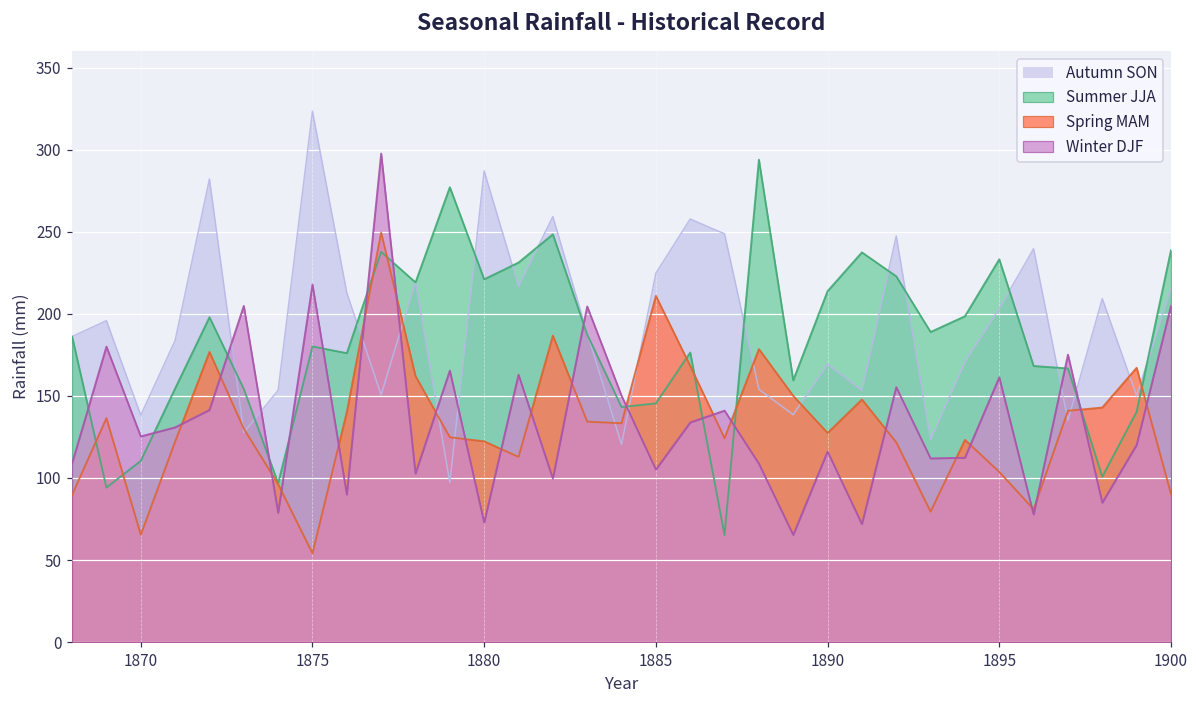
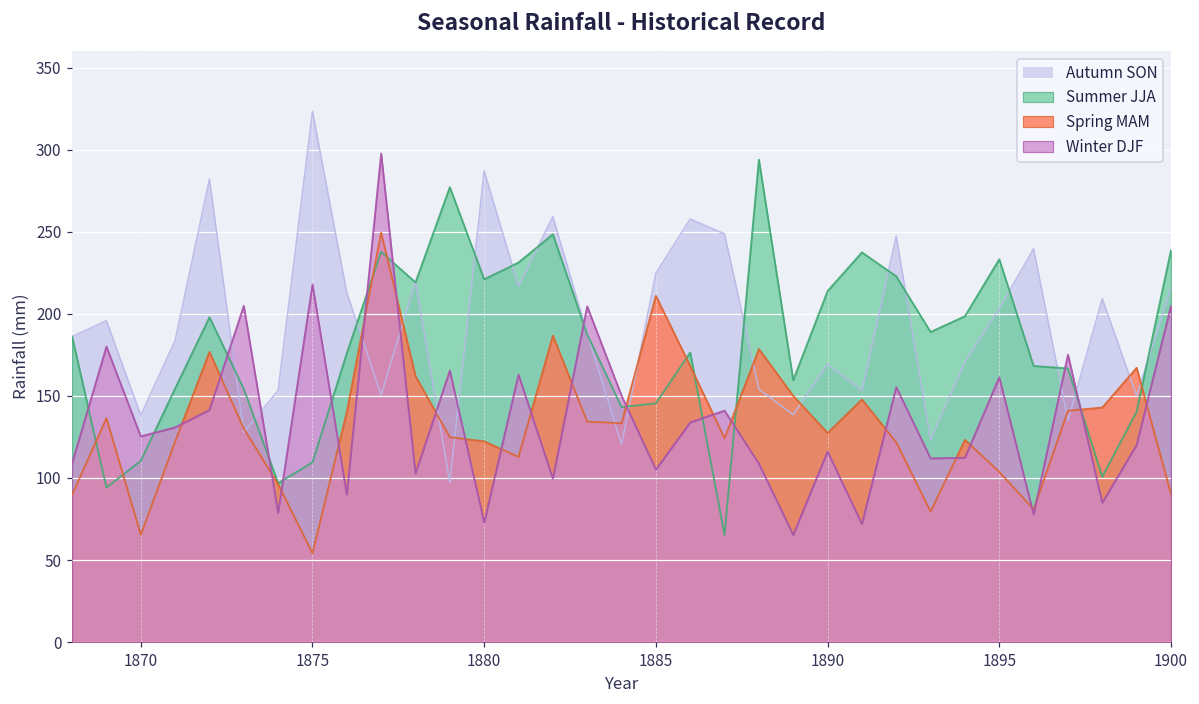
  {
    "Summer JJA": {
      "1870": 110,
-     "1875": 180,
+     "1875": 110,
      "1880": 221,
      "1885": 145,
      "1890": 214,
      "1895": 233,
      "1900": 239
    },
    "Spring MAM": {
      "1870": 65,
      "1875": 54,
      "1880": 122,
      "1885": 211,
      "1890": 127,
      "1895": 104,
      "1900": 90
    }
  }
